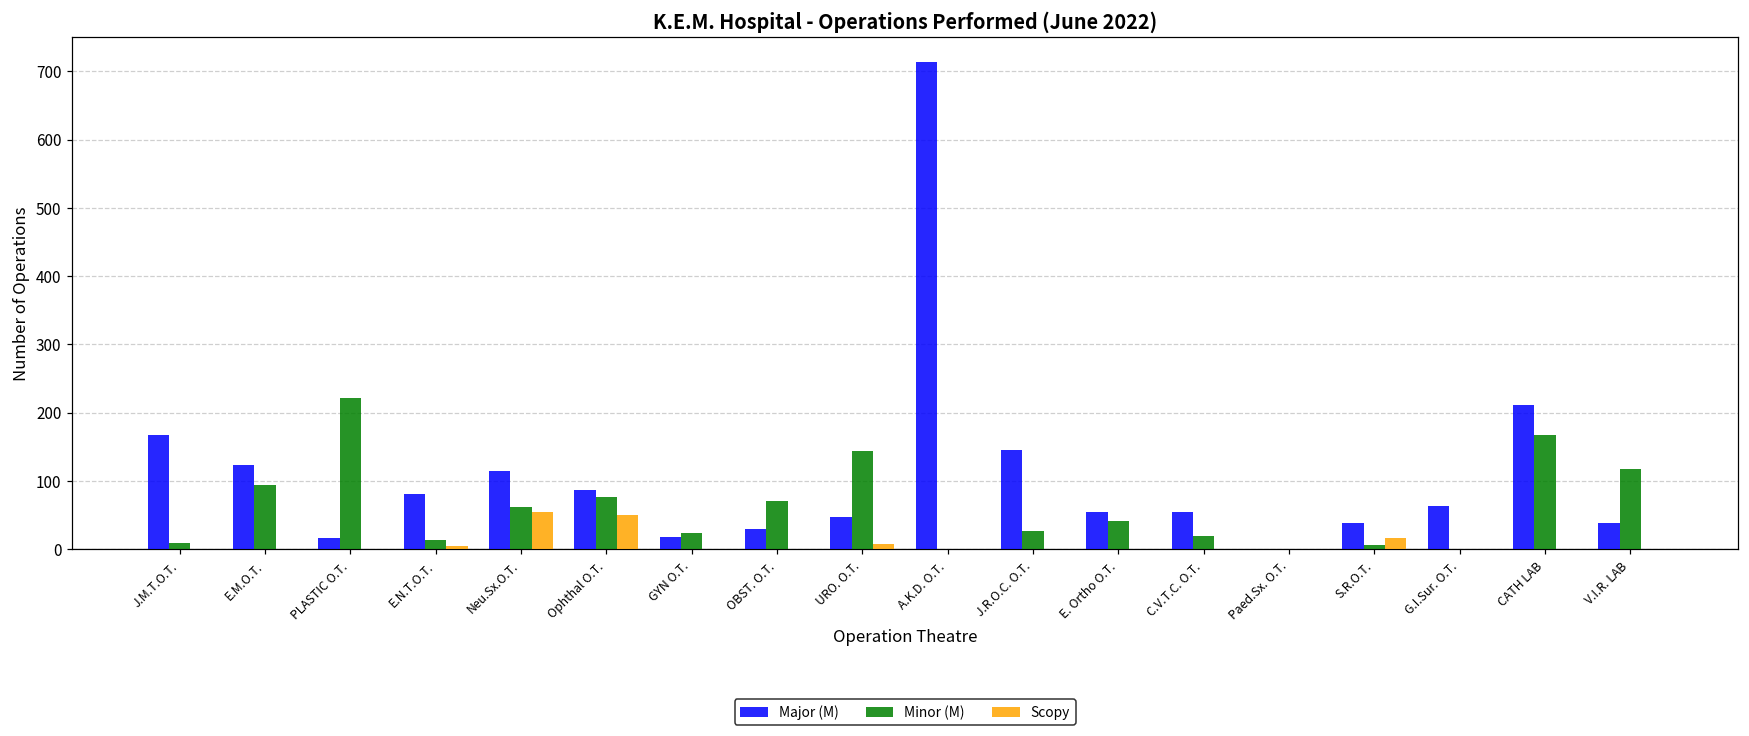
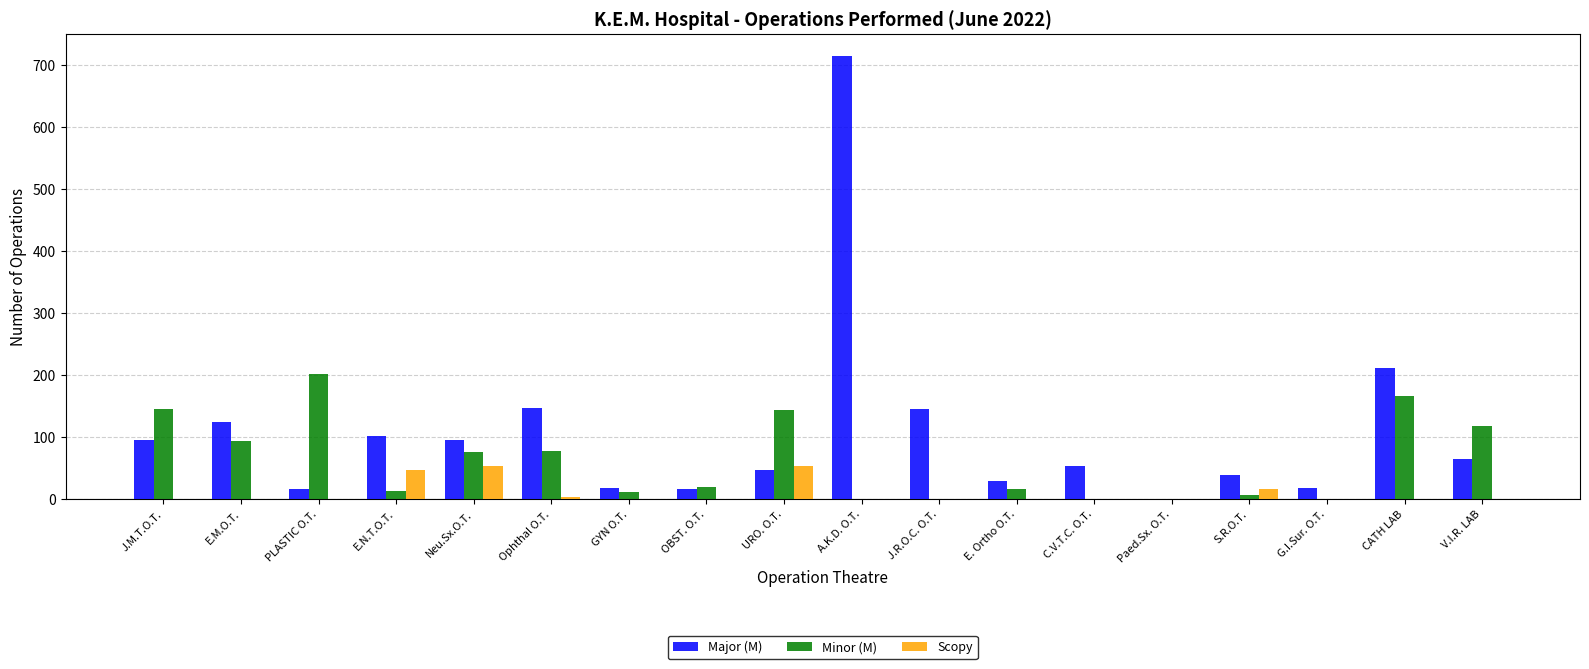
  {
    "Major (M)": {
-     "J.M.T.O.T.": 170,
+     "J.M.T.O.T.": 100,
      "E.M.O.T.": 120,
      "PLASTIC O.T.": 20,
-     "E.N.T.O.T.": 80,
-     "Neu.Sx.O.T.": 110,
-     "Ophthal O.T.": 90,
+     "E.N.T.O.T.": 100,
+     "Neu.Sx.O.T.": 100,
+     "Ophthal O.T.": 150,
      "GYN O.T.": 20,
-     "OBST. O.T.": 30,
+     "OBST. O.T.": 20,
      "URO. O.T.": 50,
      "A.K.D. O.T.": 710,
      "J.R.O.C. O.T.": 150,
-     "E. Ortho O.T.": 60,
+     "E. Ortho O.T.": 30,
      "C.V.T.C. O.T.": 50,
      "Paed.Sx. O.T.": 0,
      "S.R.O.T.": 40,
-     "G.I.Sur. O.T.": 60,
+     "G.I.Sur. O.T.": 20,
      "CATH LAB": 210,
-     "V.I.R. LAB": 40
+     "V.I.R. LAB": 70
    },
    "Minor (M)": {
-     "J.M.T.O.T.": 10,
+     "J.M.T.O.T.": 150,
      "E.M.O.T.": 90,
-     "PLASTIC O.T.": 220,
+     "PLASTIC O.T.": 200,
      "E.N.T.O.T.": 10,
-     "Neu.Sx.O.T.": 60,
+     "Neu.Sx.O.T.": 80,
      "Ophthal O.T.": 80,
-     "GYN O.T.": 20,
-     "OBST. O.T.": 70,
+     "GYN O.T.": 10,
+     "OBST. O.T.": 20,
      "URO. O.T.": 140,
      "A.K.D. O.T.": 0,
-     "J.R.O.C. O.T.": 30,
-     "E. Ortho O.T.": 40,
-     "C.V.T.C. O.T.": 20,
+     "J.R.O.C. O.T.": 0,
+     "E. Ortho O.T.": 20,
+     "C.V.T.C. O.T.": 0,
      "Paed.Sx. O.T.": 0,
      "S.R.O.T.": 10,
      "G.I.Sur. O.T.": 0,
      "CATH LAB": 170,
      "V.I.R. LAB": 120
    },
    "Scopy": {
      "J.M.T.O.T.": 0,
      "E.M.O.T.": 0,
      "PLASTIC O.T.": 0,
-     "E.N.T.O.T.": 0,
+     "E.N.T.O.T.": 50,
      "Neu.Sx.O.T.": 50,
-     "Ophthal O.T.": 50,
+     "Ophthal O.T.": 0,
      "GYN O.T.": 0,
      "OBST. O.T.": 0,
-     "URO. O.T.": 10,
+     "URO. O.T.": 50,
      "A.K.D. O.T.": 0,
      "J.R.O.C. O.T.": 0,
      "E. Ortho O.T.": 0,
      "C.V.T.C. O.T.": 0,
      "Paed.Sx. O.T.": 0,
      "S.R.O.T.": 20,
      "G.I.Sur. O.T.": 0,
      "CATH LAB": 0,
      "V.I.R. LAB": 0
    }
  }
